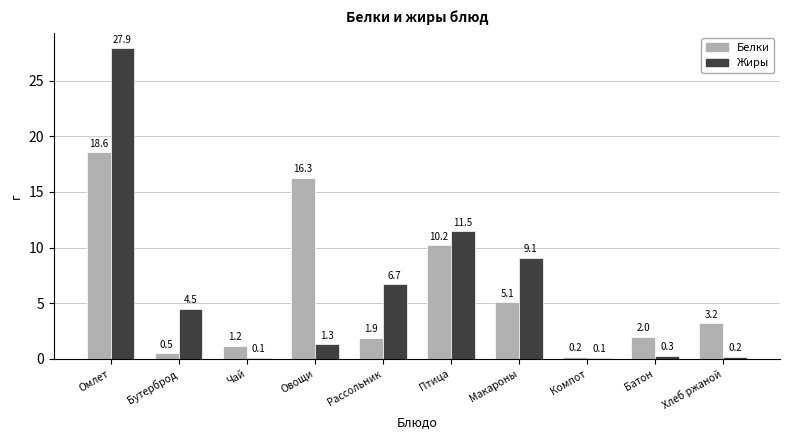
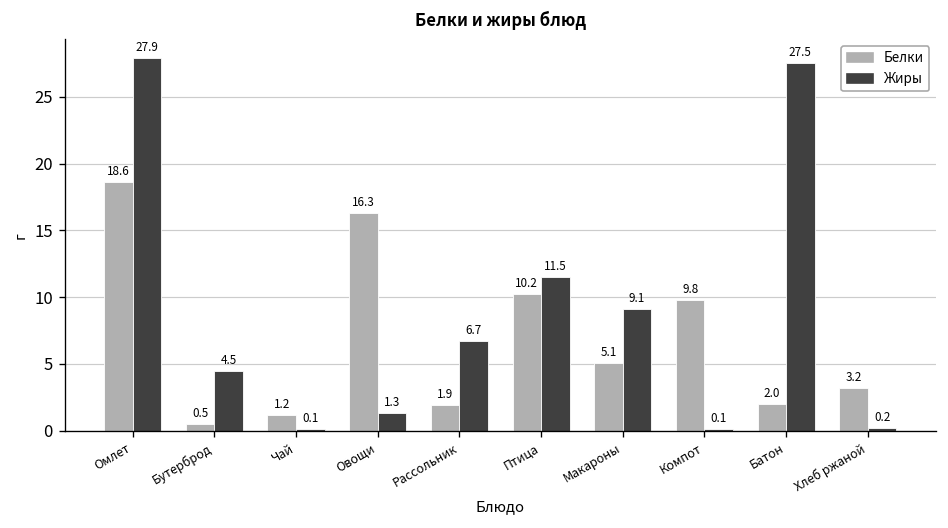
  {
    "Белки": {
      "Омлет": 18.6,
      "Бутерброд": 0.5,
      "Чай": 1.2,
      "Овощи": 16.3,
      "Рассольник": 1.9,
      "Птица": 10.2,
      "Макароны": 5.1,
-     "Компот": 0.2,
+     "Компот": 9.8,
      "Батон": 2.0,
      "Хлеб ржаной": 3.2
    },
    "Жиры": {
      "Омлет": 27.9,
      "Бутерброд": 4.5,
      "Чай": 0.1,
      "Овощи": 1.3,
      "Рассольник": 6.7,
      "Птица": 11.5,
      "Макароны": 9.1,
      "Компот": 0.1,
-     "Батон": 0.3,
+     "Батон": 27.5,
      "Хлеб ржаной": 0.2
    }
  }
